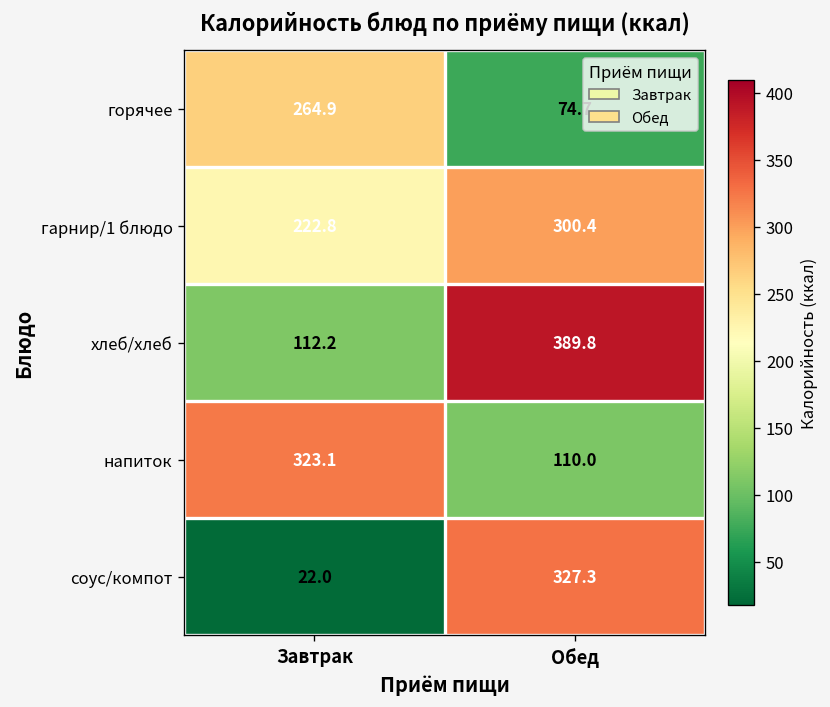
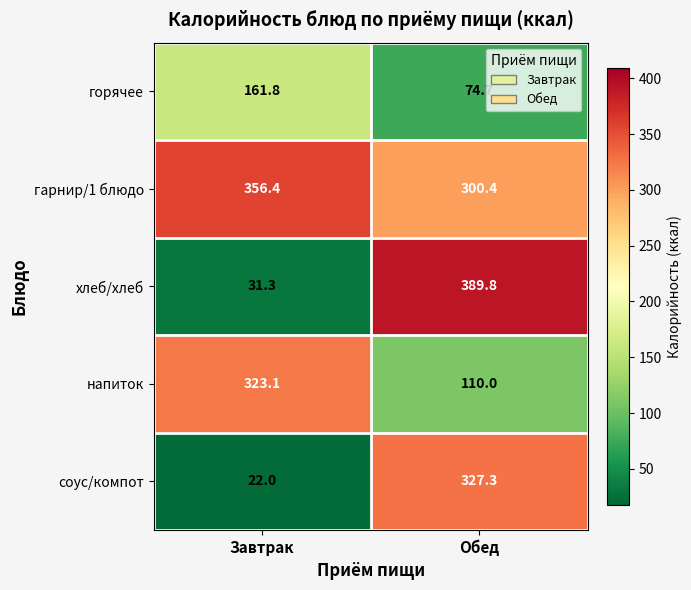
  {
    "горячее": {
-     "Завтрак": 264.9
+     "Завтрак": 161.8
    },
    "гарнир/1 блюдо": {
-     "Завтрак": 222.8,
+     "Завтрак": 356.4,
      "Обед": 300.4
    },
    "хлеб/хлеб": {
-     "Завтрак": 112.2,
+     "Завтрак": 31.3,
      "Обед": 389.8
    },
    "напиток": {
      "Завтрак": 323.1,
      "Обед": 110.0
    },
    "соус/компот": {
      "Завтрак": 22.0,
      "Обед": 327.3
    }
  }
